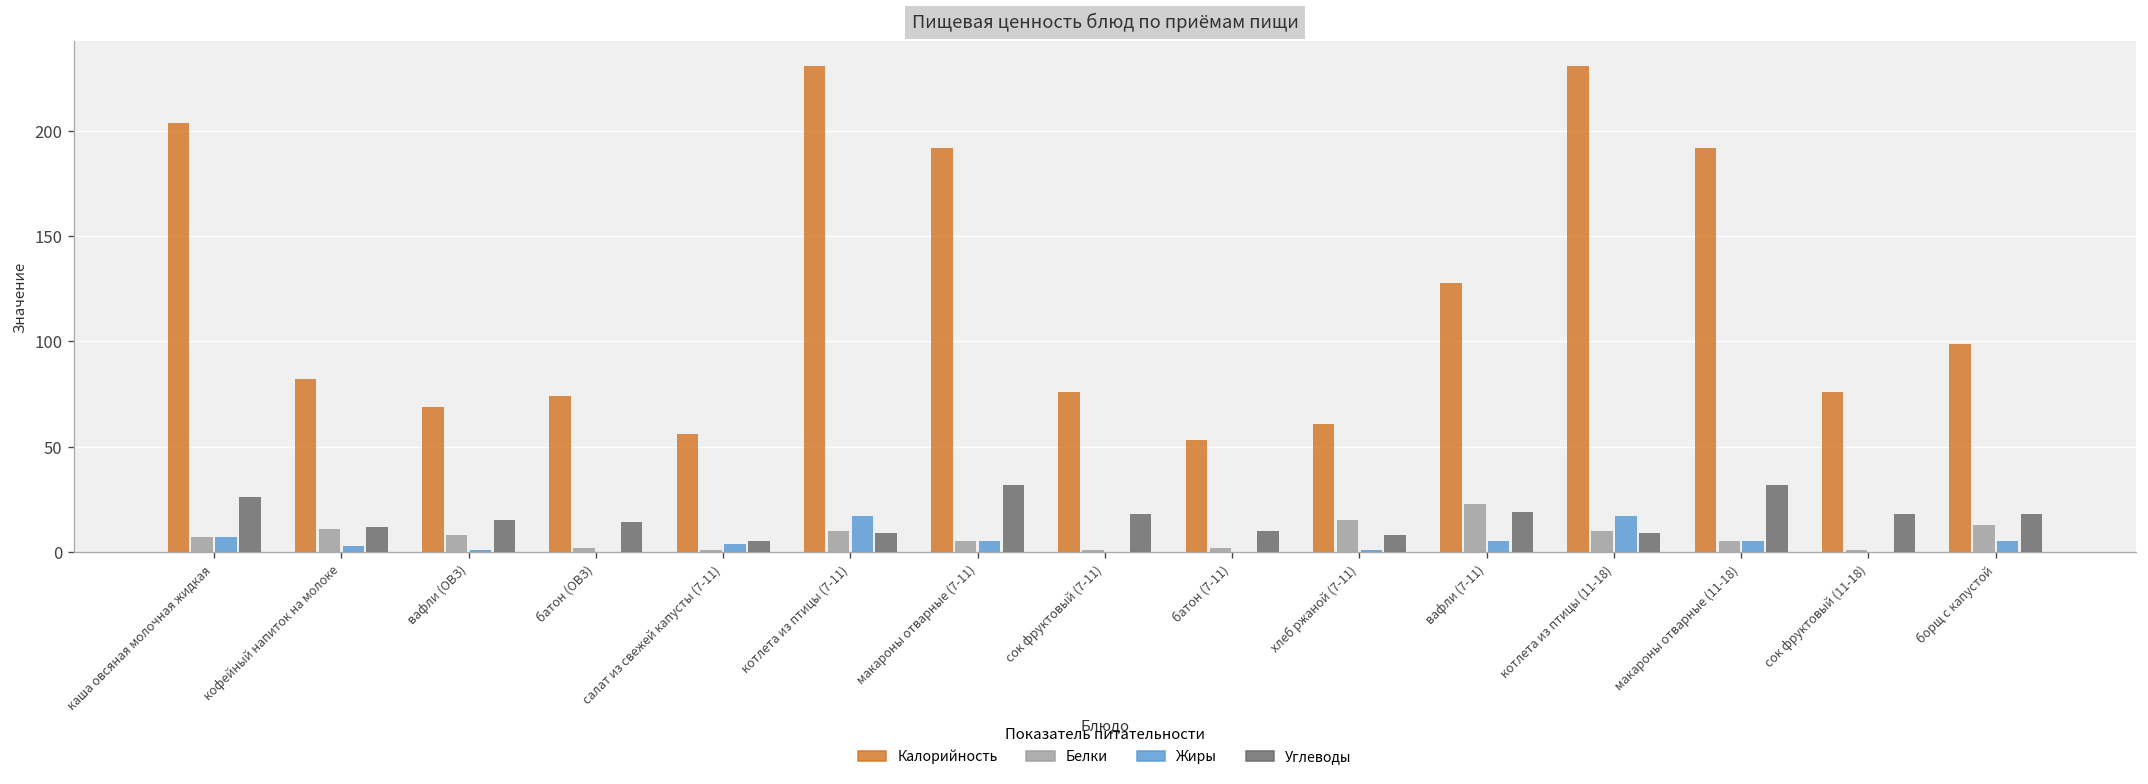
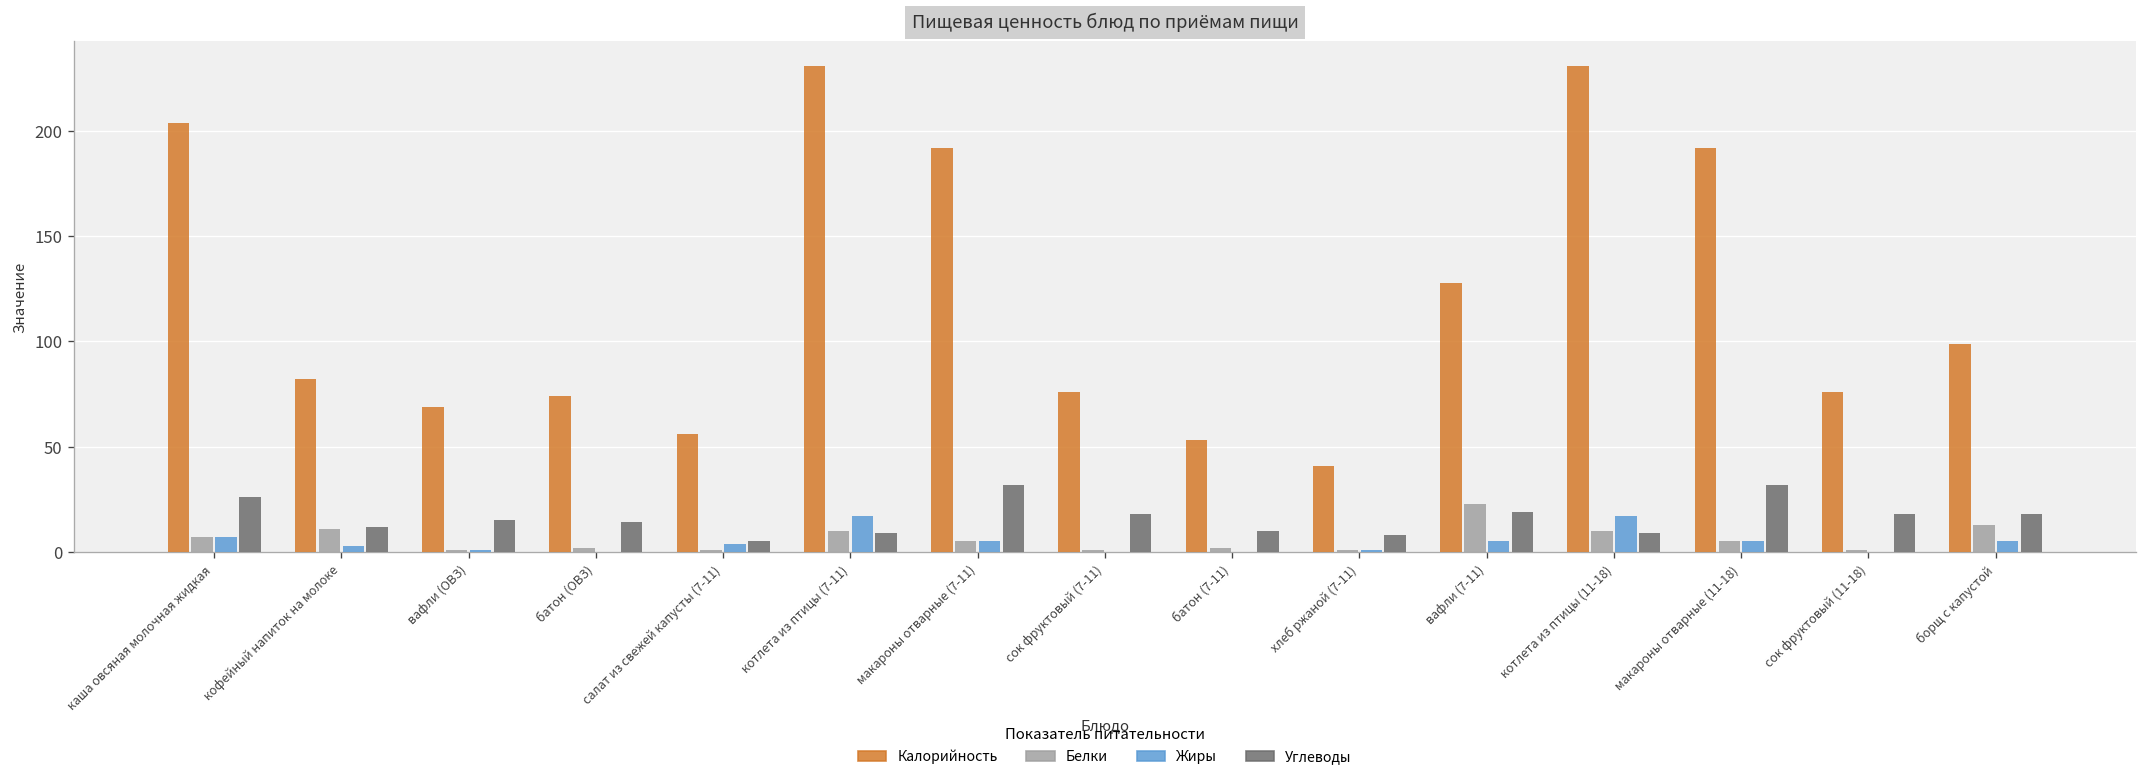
  {
    "Калорийность": {
      "каша овсяная молочная жидкая": 204,
      "кофейный напиток на молоке": 82,
      "вафли (ОВЗ)": 69,
      "батон (ОВЗ)": 74,
      "салат из свежей капусты (7-11)": 56,
      "котлета из птицы (7-11)": 231,
      "макароны отварные (7-11)": 192,
      "сок фруктовый (7-11)": 76,
      "батон (7-11)": 53,
-     "хлеб ржаной (7-11)": 61,
+     "хлеб ржаной (7-11)": 41,
      "вафли (7-11)": 128,
      "котлета из птицы (11-18)": 231,
      "макароны отварные (11-18)": 192,
      "сок фруктовый (11-18)": 76,
      "борщ с капустой": 99
    },
    "Белки": {
      "каша овсяная молочная жидкая": 7,
      "кофейный напиток на молоке": 11,
-     "вафли (ОВЗ)": 8,
+     "вафли (ОВЗ)": 1,
      "батон (ОВЗ)": 2,
      "котлета из птицы (7-11)": 10,
      "макароны отварные (7-11)": 5,
      "батон (7-11)": 2,
-     "хлеб ржаной (7-11)": 15,
+     "хлеб ржаной (7-11)": 1,
      "вафли (7-11)": 23,
      "котлета из птицы (11-18)": 10,
      "макароны отварные (11-18)": 5,
      "борщ с капустой": 13
    },
    "Жиры": {
      "каша овсяная молочная жидкая": 7,
      "кофейный напиток на молоке": 3,
      "батон (ОВЗ)": 0,
      "салат из свежей капусты (7-11)": 4,
      "котлета из птицы (7-11)": 17,
      "макароны отварные (7-11)": 5,
      "сок фруктовый (7-11)": 0,
      "батон (7-11)": 0,
      "вафли (7-11)": 5,
      "котлета из птицы (11-18)": 17,
      "макароны отварные (11-18)": 5,
      "сок фруктовый (11-18)": 0,
      "борщ с капустой": 5
    },
    "Углеводы": {
      "каша овсяная молочная жидкая": 26,
      "кофейный напиток на молоке": 12,
      "вафли (ОВЗ)": 15,
      "батон (ОВЗ)": 14,
      "салат из свежей капусты (7-11)": 5,
      "котлета из птицы (7-11)": 9,
      "макароны отварные (7-11)": 32,
      "сок фруктовый (7-11)": 18,
      "батон (7-11)": 10,
      "хлеб ржаной (7-11)": 8,
      "вафли (7-11)": 19,
      "котлета из птицы (11-18)": 9,
      "макароны отварные (11-18)": 32,
      "сок фруктовый (11-18)": 18,
      "борщ с капустой": 18
    }
  }
